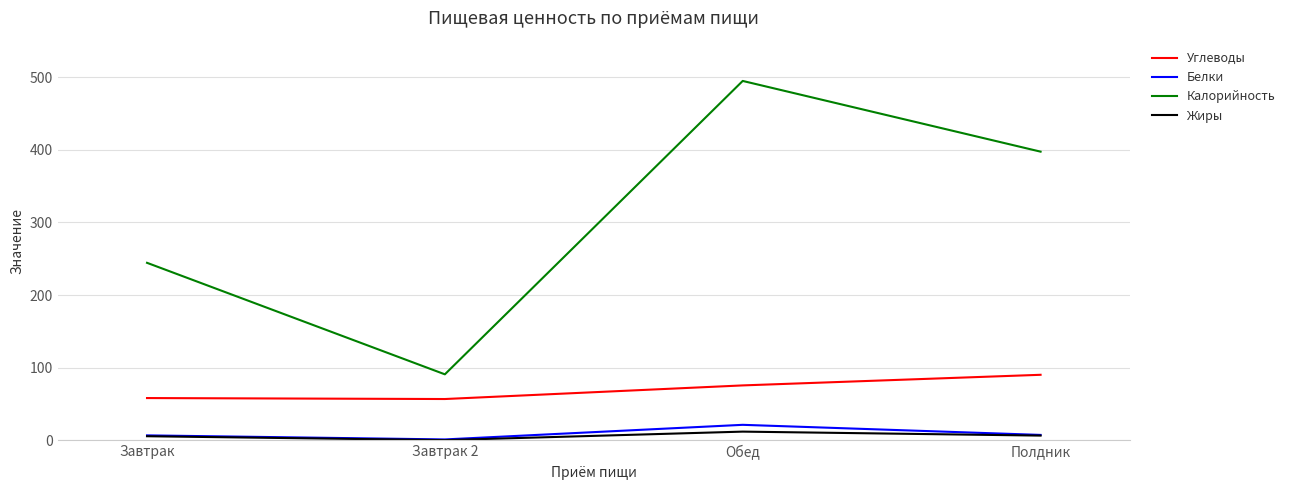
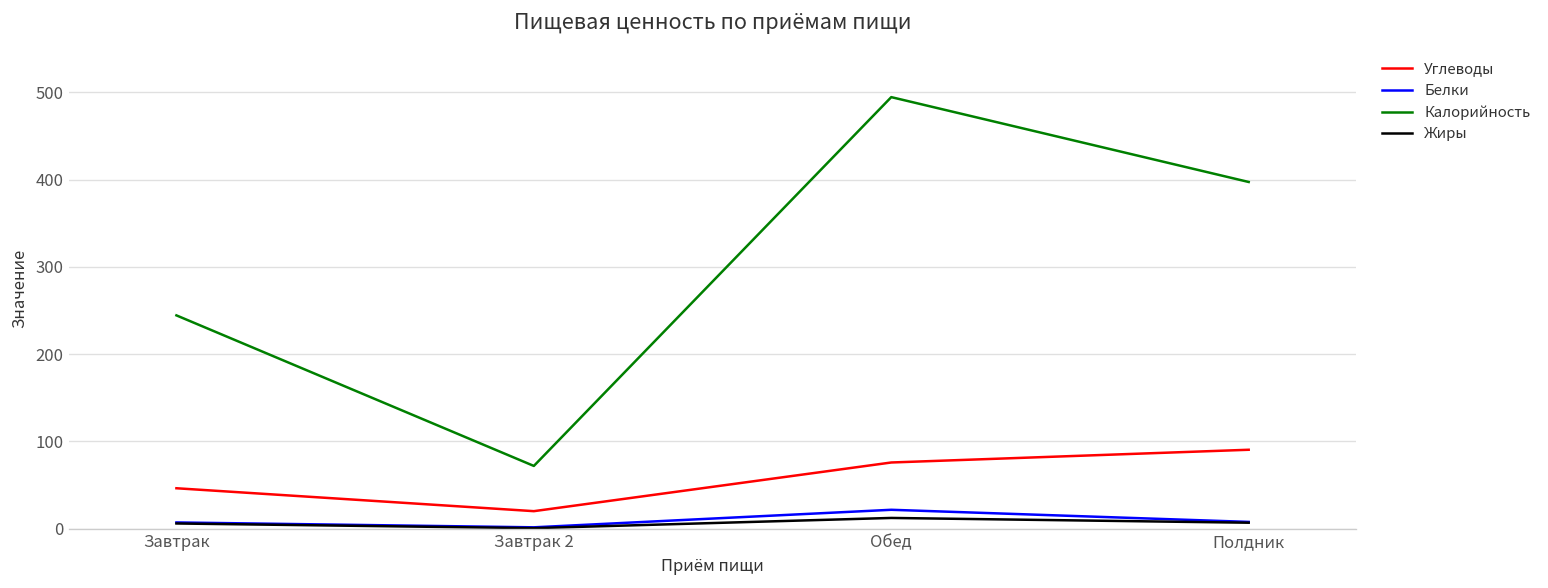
  {
    "Углеводы": {
-     "Завтрак": 60,
-     "Завтрак 2": 60,
+     "Завтрак": 50,
+     "Завтрак 2": 20,
      "Обед": 80,
      "Полдник": 90
    },
    "Белки": {
      "Обед": 20
    },
    "Калорийность": {
      "Завтрак": 240,
-     "Завтрак 2": 90,
+     "Завтрак 2": 70,
      "Обед": 490,
      "Полдник": 400
    },
    "Жиры": {
      "Обед": 10
    }
  }
